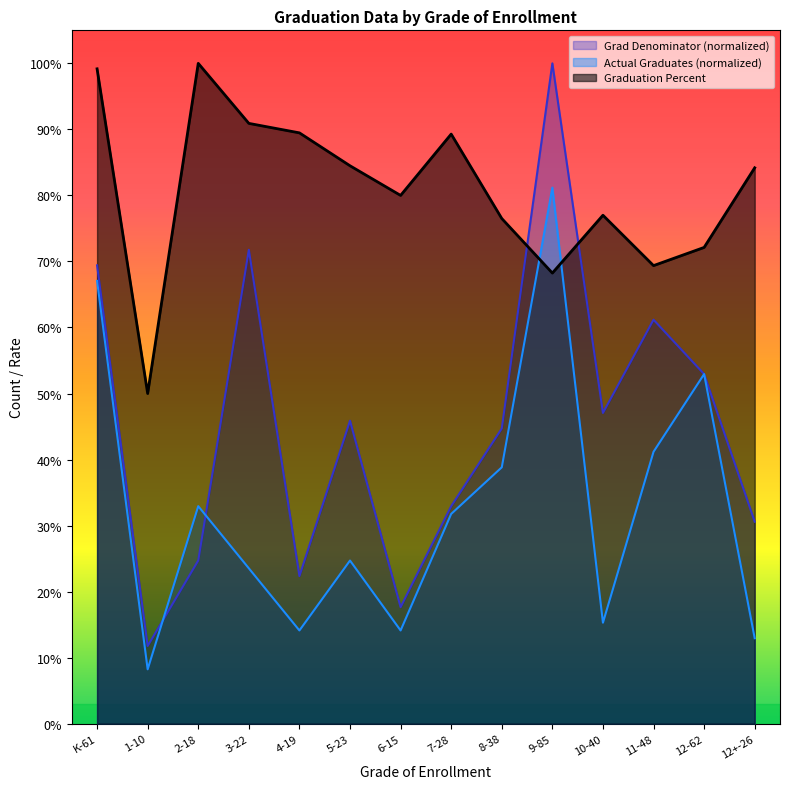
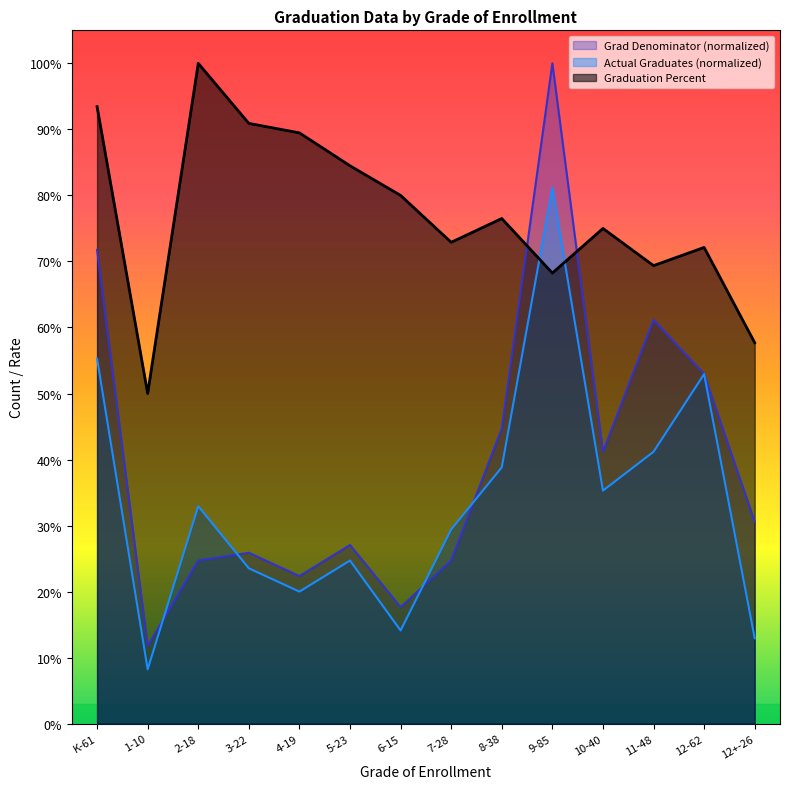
  {
    "Grad Denominator (normalized)": {
-     "K-61": "69%",
+     "K-61": "72%",
      "1-10": "12%",
      "2-18": "25%",
-     "3-22": "72%",
+     "3-22": "26%",
      "4-19": "22%",
-     "5-23": "46%",
+     "5-23": "27%",
      "6-15": "18%",
-     "7-28": "33%",
+     "7-28": "25%",
      "8-38": "45%",
      "9-85": "100%",
-     "10-40": "47%",
+     "10-40": "41%",
      "11-48": "61%",
      "12+-26": "31%"
    },
    "Actual Graduates (normalized)": {
-     "K-61": "67%",
+     "K-61": "55%",
      "1-10": "8%",
      "2-18": "33%",
      "3-22": "24%",
-     "4-19": "14%",
+     "4-19": "20%",
      "5-23": "25%",
      "6-15": "14%",
-     "7-28": "32%",
+     "7-28": "29%",
      "8-38": "39%",
      "9-85": "81%",
-     "10-40": "15%",
+     "10-40": "35%",
      "11-48": "41%",
      "12+-26": "13%"
    },
    "Graduation Percent": {
-     "K-61": "99%",
+     "K-61": "93%",
      "1-10": "50%",
      "2-18": "100%",
      "3-22": "91%",
      "4-19": "89%",
      "5-23": "84%",
      "6-15": "80%",
-     "7-28": "89%",
+     "7-28": "73%",
      "8-38": "77%",
      "9-85": "68%",
-     "10-40": "77%",
+     "10-40": "75%",
      "11-48": "69%",
      "12-62": "72%",
-     "12+-26": "84%"
+     "12+-26": "58%"
    }
  }
